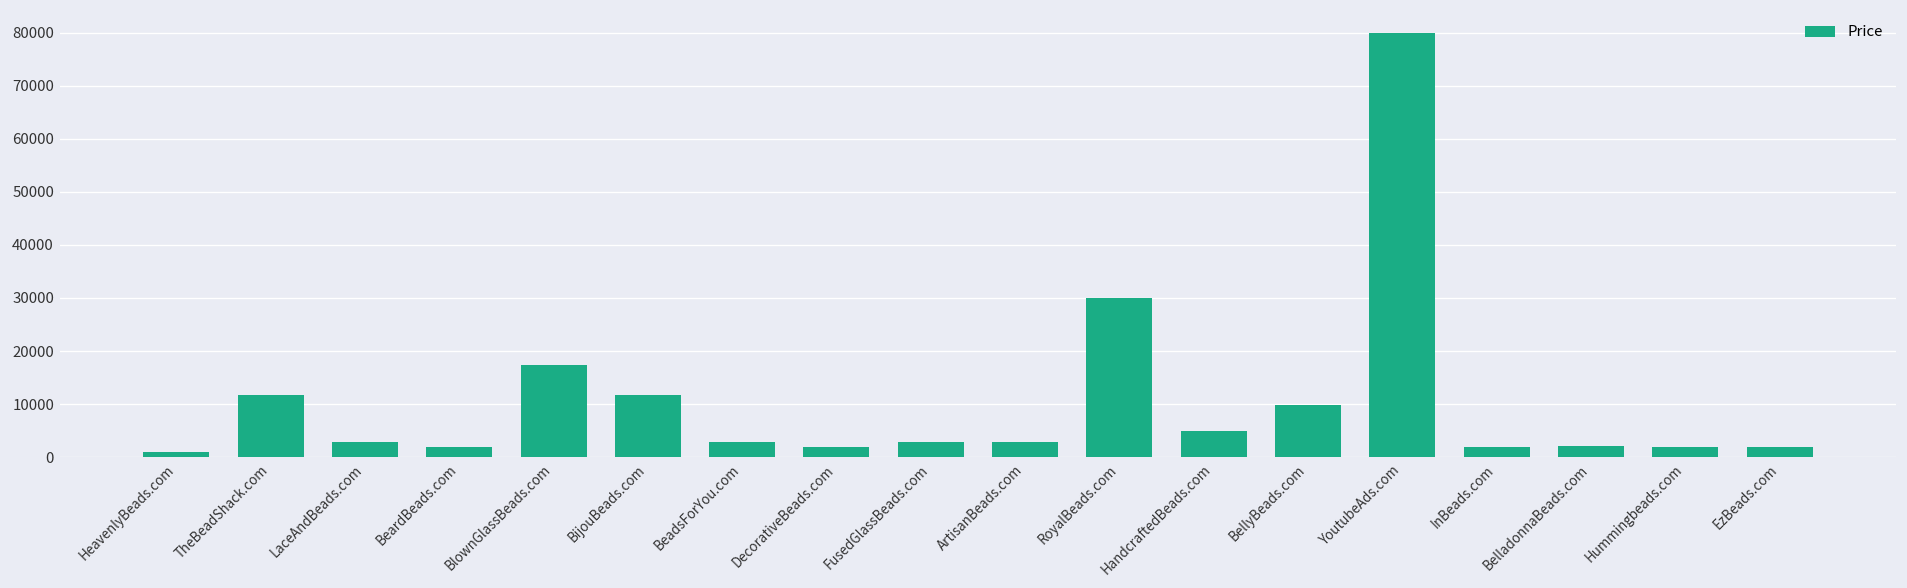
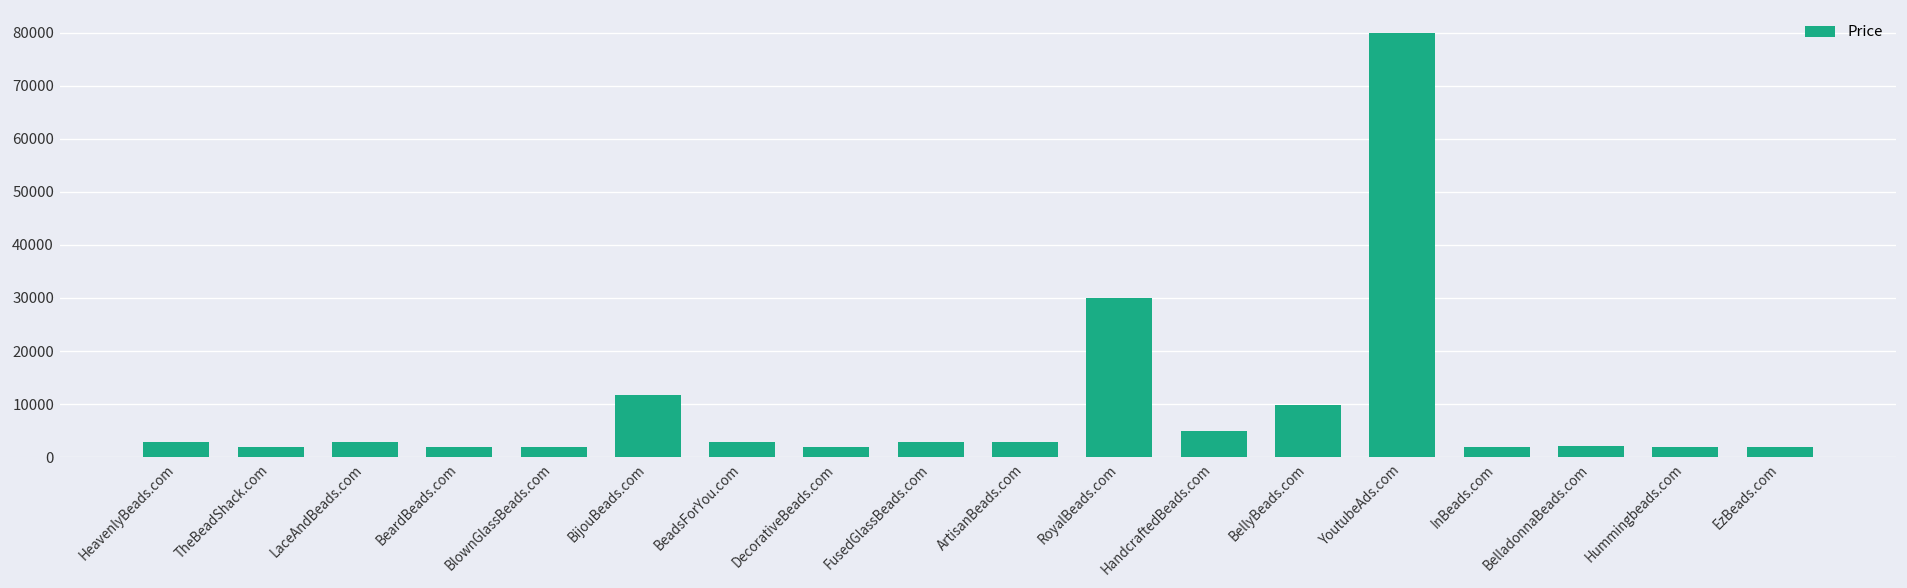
  {
-   "HeavenlyBeads.com": 1000,
-   "TheBeadShack.com": 12000,
+   "HeavenlyBeads.com": 3000,
+   "TheBeadShack.com": 2000,
    "LaceAndBeads.com": 3000,
    "BeardBeads.com": 2000,
-   "BlownGlassBeads.com": 17000,
+   "BlownGlassBeads.com": 2000,
    "BijouBeads.com": 12000,
    "BeadsForYou.com": 3000,
    "DecorativeBeads.com": 2000,
    "FusedGlassBeads.com": 3000,
    "ArtisanBeads.com": 3000,
    "RoyalBeads.com": 30000,
    "HandcraftedBeads.com": 5000,
    "BellyBeads.com": 10000,
    "YoutubeAds.com": 80000,
    "InBeads.com": 2000,
    "BelladonnaBeads.com": 2000,
    "Hummingbeads.com": 2000,
    "EzBeads.com": 2000
  }
